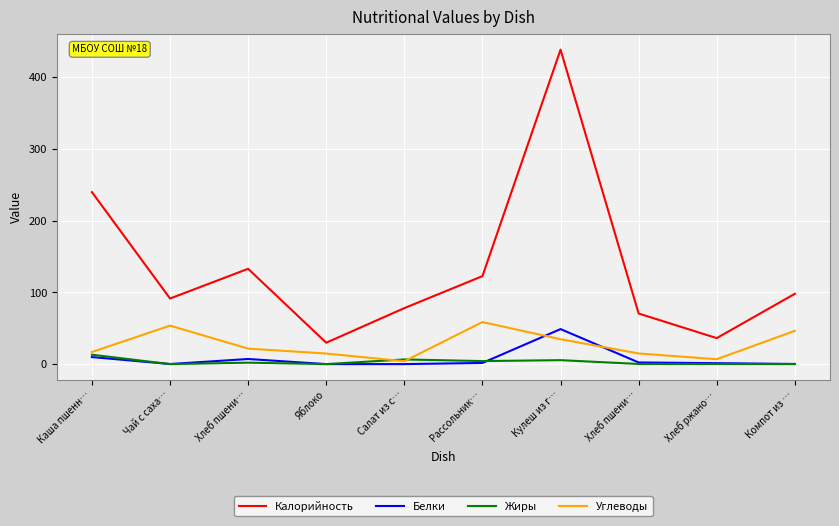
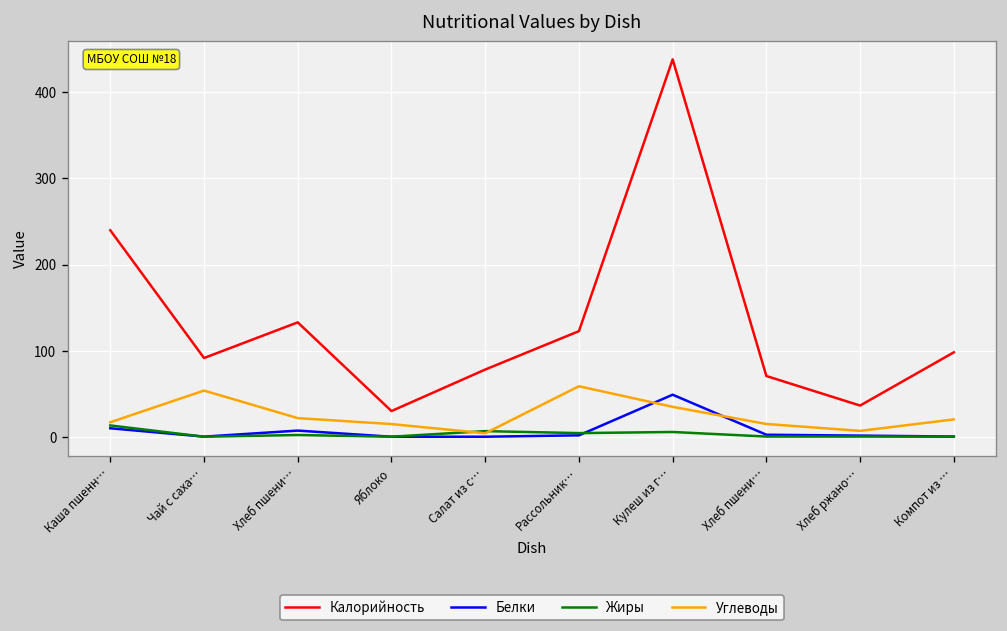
  {
    "Калорийность": {
      "Каша пшенн…": 240,
      "Чай с саха…": 90,
      "Яблоко": 30,
      "Салат из с…": 80,
      "Рассольник…": 120,
      "Кулеш из г…": 440,
      "Хлеб ржано…": 40,
      "Компот из …": 100
    },
    "Белки": {
      "Салат из с…": 0,
      "Кулеш из г…": 50
    },
    "Жиры": {
      "Кулеш из г…": 10
    },
    "Углеводы": {
      "Каша пшенн…": 20,
      "Чай с саха…": 50,
      "Яблоко": 10,
      "Рассольник…": 60,
      "Кулеш из г…": 30,
      "Хлеб ржано…": 10,
-     "Компот из …": 50
+     "Компот из …": 20
    }
  }
